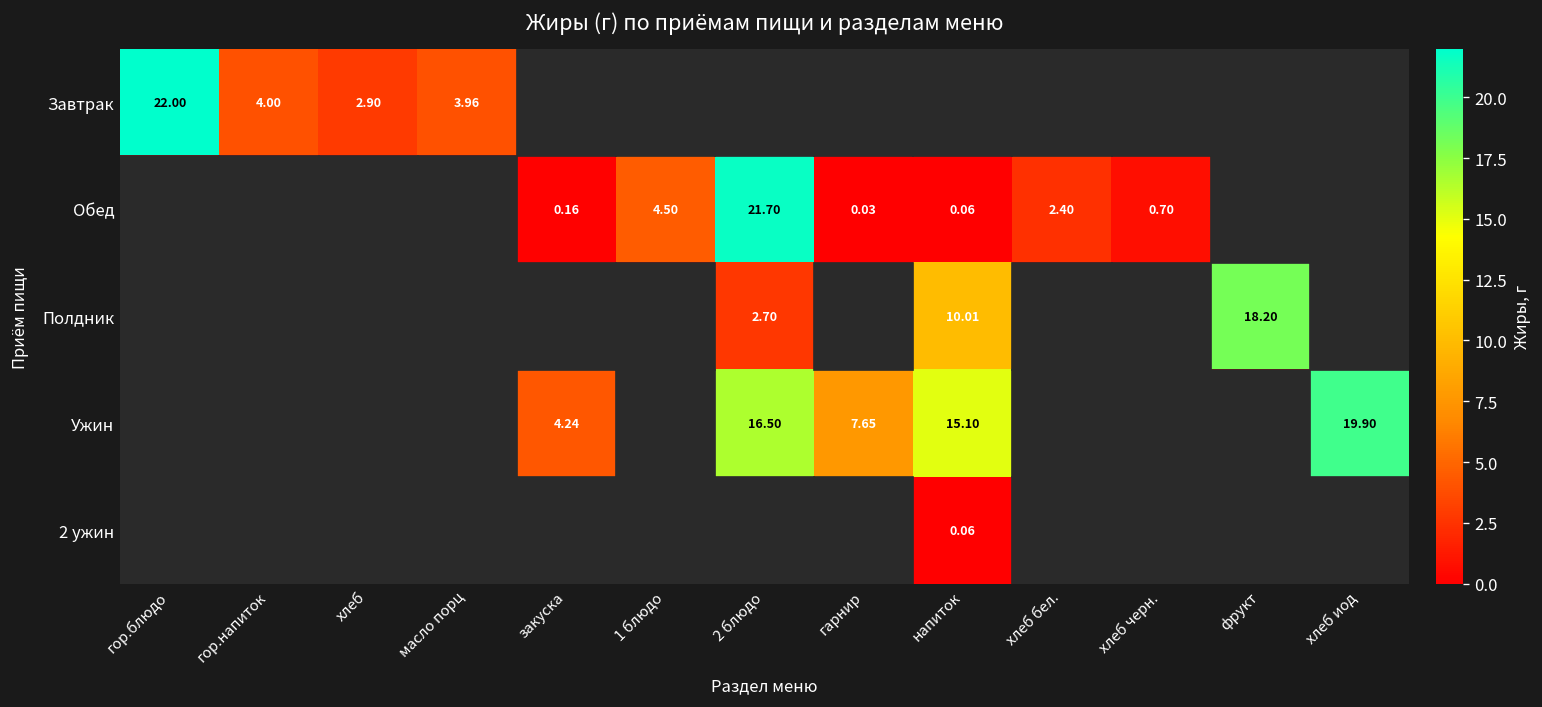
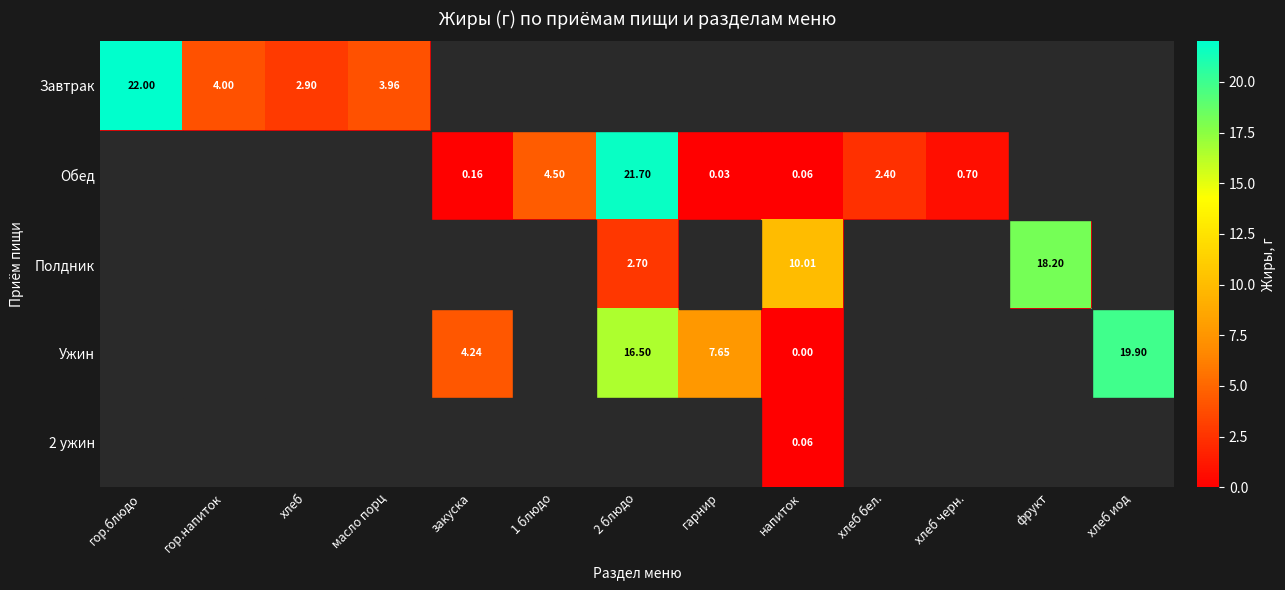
  {
    "Завтрак": {
      "гор.блюдо": 22.00,
      "гор.напиток": 4.00,
      "хлеб": 2.90,
      "масло порц": 3.96
    },
    "Обед": {
      "закуска": 0.16,
      "1 блюдо": 4.50,
      "2 блюдо": 21.70,
      "гарнир": 0.03,
      "напиток": 0.06,
      "хлеб бел.": 2.40,
      "хлеб черн.": 0.70
    },
    "Полдник": {
      "2 блюдо": 2.70,
      "напиток": 10.01,
      "фрукт": 18.20
    },
    "Ужин": {
      "закуска": 4.24,
      "2 блюдо": 16.50,
      "гарнир": 7.65,
-     "напиток": 15.10,
+     "напиток": 0.00,
      "хлеб иод": 19.90
    },
    "2 ужин": {
      "напиток": 0.06
    }
  }
